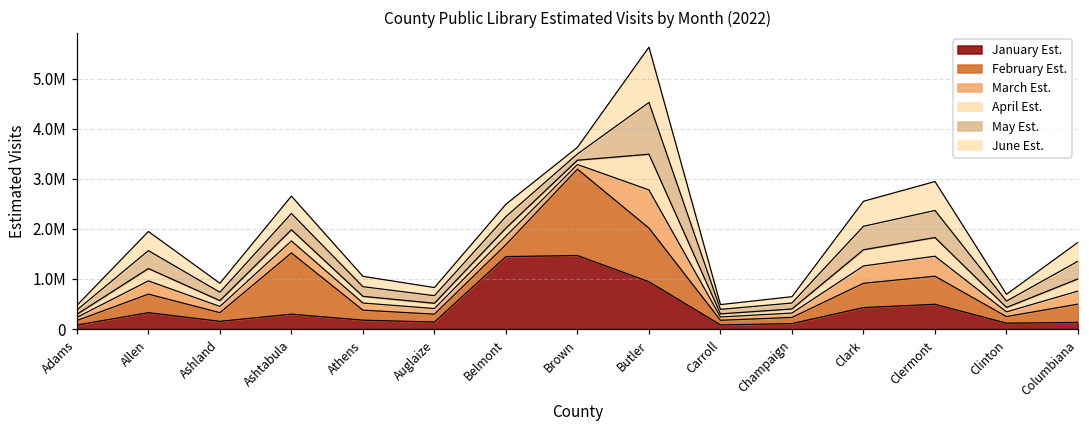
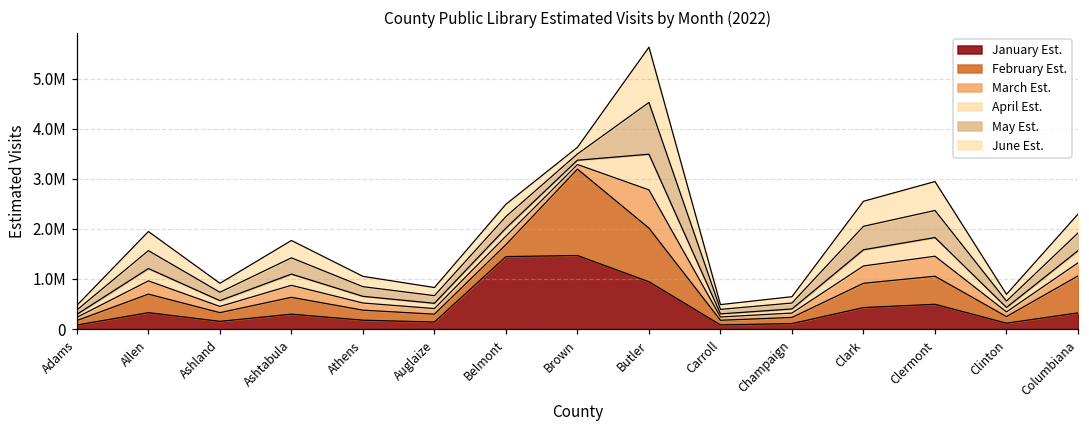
  {
    "January Est.": {
      "Adams": 100000,
      "Allen": 300000,
      "Ashland": 200000,
      "Ashtabula": 300000,
      "Athens": 200000,
      "Auglaize": 100000,
      "Belmont": 1400000,
      "Brown": 1500000,
      "Butler": 900000,
      "Carroll": 100000,
      "Champaign": 100000,
      "Clark": 400000,
      "Clermont": 500000,
      "Clinton": 100000,
-     "Columbiana": 100000
+     "Columbiana": 300000
    },
    "February Est.": {
      "Adams": 100000,
      "Allen": 400000,
      "Ashland": 200000,
-     "Ashtabula": 1200000,
+     "Ashtabula": 300000,
      "Athens": 200000,
      "Auglaize": 200000,
      "Belmont": 200000,
      "Brown": 1700000,
      "Butler": 1100000,
      "Carroll": 100000,
      "Champaign": 100000,
      "Clark": 500000,
      "Clermont": 600000,
      "Clinton": 100000,
-     "Columbiana": 400000
+     "Columbiana": 700000
    }
  }
